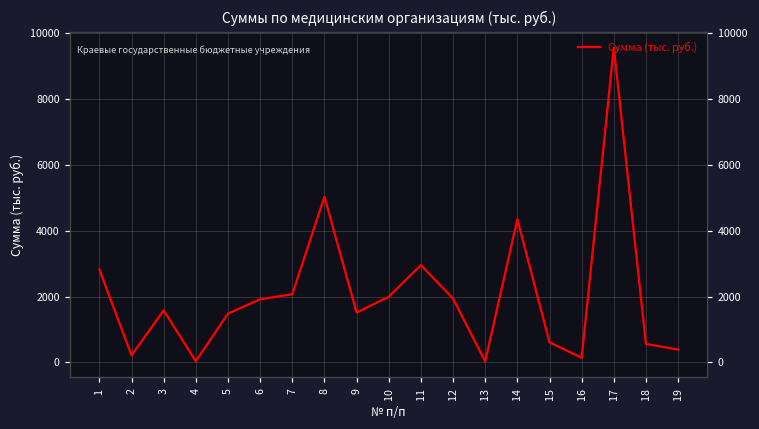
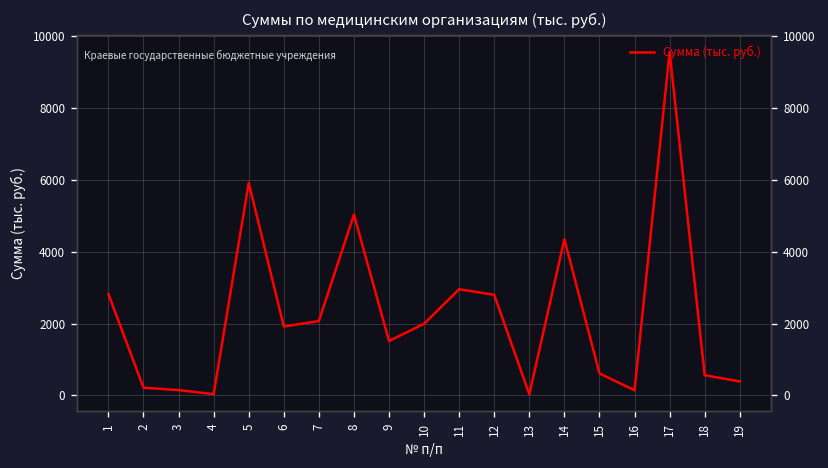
  {
    "1": 2800,
    "2": 200,
-   "3": 1600,
+   "3": 100,
    "4": 0,
-   "5": 1500,
+   "5": 5900,
    "6": 1900,
    "7": 2100,
    "8": 5000,
    "9": 1500,
    "10": 2000,
    "11": 3000,
-   "12": 1900,
+   "12": 2800,
    "13": 0,
    "14": 4400,
    "15": 600,
    "16": 100,
    "17": 9600,
    "18": 600,
    "19": 400
  }
